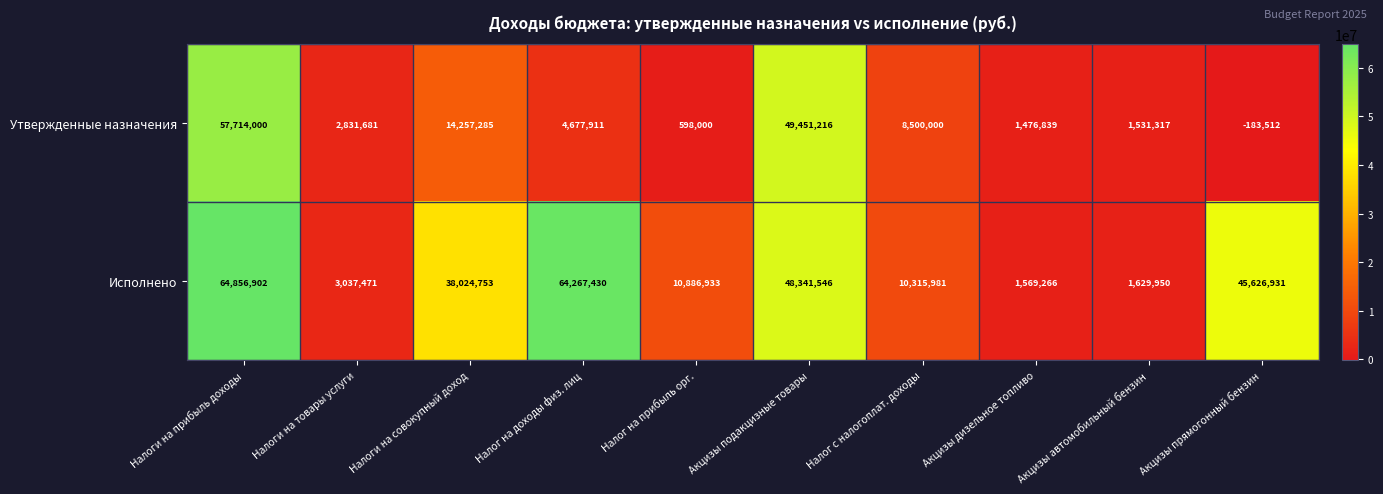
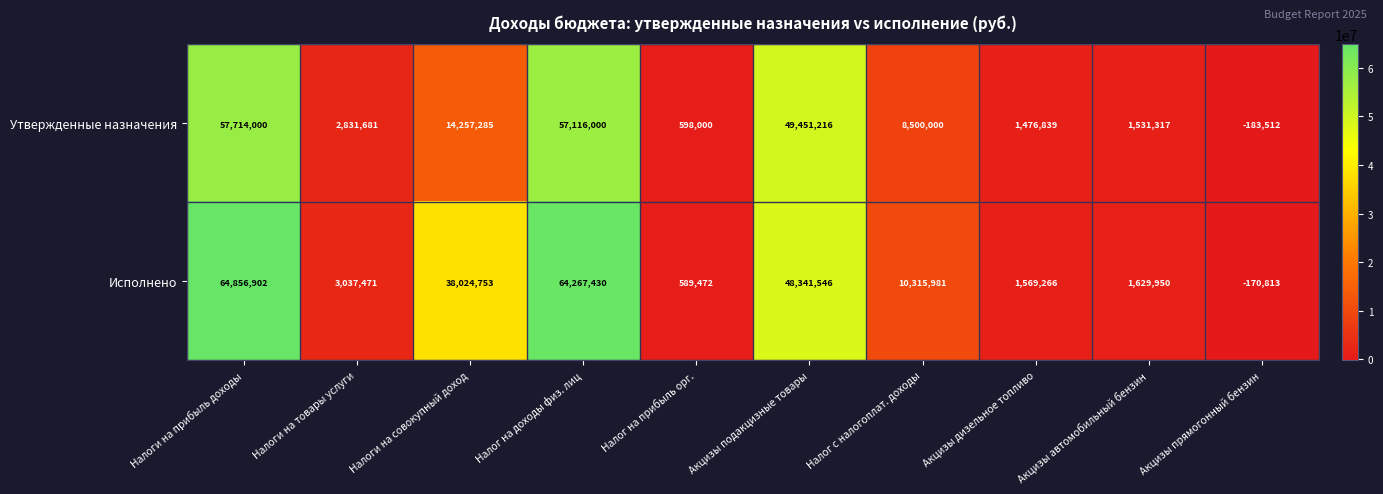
  {
    "Утвержденные назначения": {
      "Налоги на прибыль доходы": "57,714,000",
      "Налоги на товары услуги": "2,831,681",
      "Налоги на совокупный доход": "14,257,285",
-     "Налог на доходы физ. лиц": "4,677,911",
+     "Налог на доходы физ. лиц": "57,116,000",
      "Налог на прибыль орг.": "598,000",
      "Акцизы подакцизные товары": "49,451,216",
      "Налог с налогоплат. доходы": "8,500,000",
      "Акцизы дизельное топливо": "1,476,839",
      "Акцизы автомобильный бензин": "1,531,317",
      "Акцизы прямогонный бензин": "-183,512"
    },
    "Исполнено": {
      "Налоги на прибыль доходы": "64,856,902",
      "Налоги на товары услуги": "3,037,471",
      "Налоги на совокупный доход": "38,024,753",
      "Налог на доходы физ. лиц": "64,267,430",
-     "Налог на прибыль орг.": "10,886,933",
+     "Налог на прибыль орг.": "589,472",
      "Акцизы подакцизные товары": "48,341,546",
      "Налог с налогоплат. доходы": "10,315,981",
      "Акцизы дизельное топливо": "1,569,266",
      "Акцизы автомобильный бензин": "1,629,950",
-     "Акцизы прямогонный бензин": "45,626,931"
+     "Акцизы прямогонный бензин": "-170,813"
    }
  }
